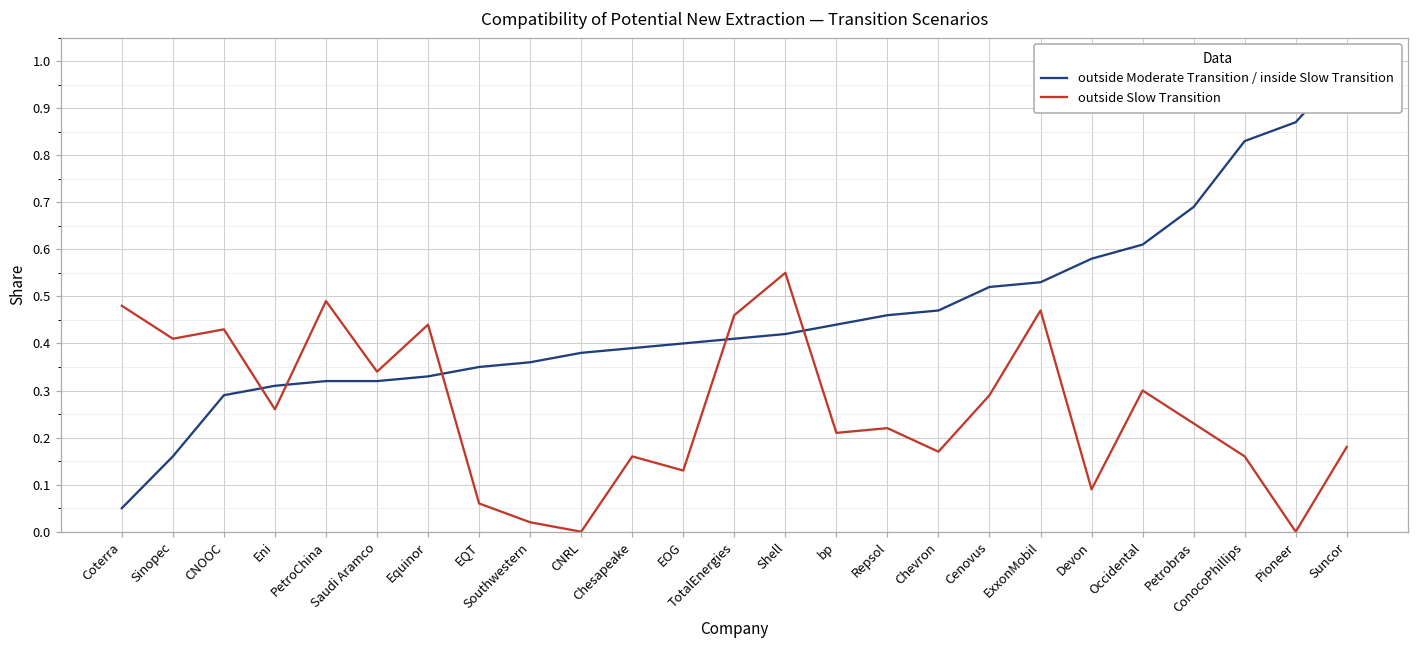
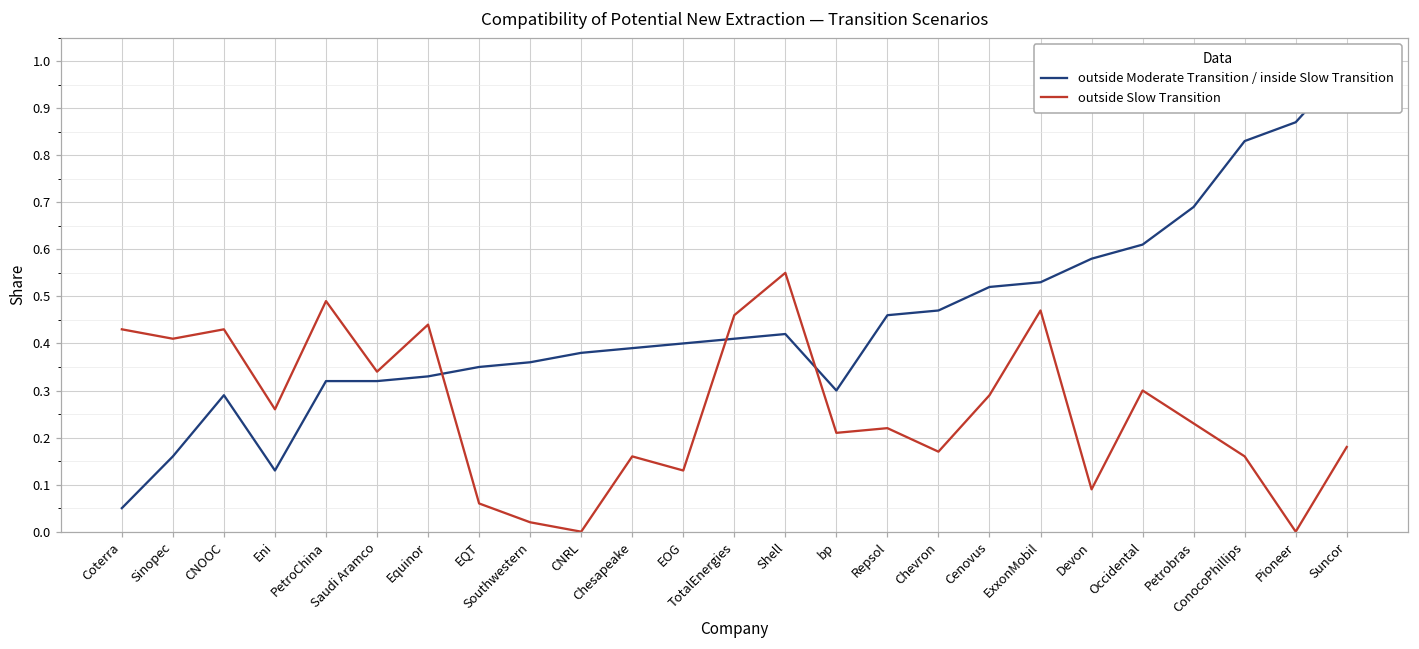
  {
    "outside Moderate Transition / inside Slow Transition": {
      "Coterra": 0.05,
      "Sinopec": 0.16,
      "CNOOC": 0.29,
-     "Eni": 0.31,
+     "Eni": 0.13,
      "PetroChina": 0.32,
      "Saudi Aramco": 0.32,
      "Equinor": 0.33,
      "EQT": 0.35,
      "Southwestern": 0.36,
      "CNRL": 0.38,
      "Chesapeake": 0.39,
      "EOG": 0.40,
      "TotalEnergies": 0.41,
      "Shell": 0.42,
-     "bp": 0.44,
+     "bp": 0.30,
      "Repsol": 0.46,
      "Chevron": 0.47,
      "Cenovus": 0.52,
      "ExxonMobil": 0.53,
      "Devon": 0.58,
      "Occidental": 0.61,
      "Petrobras": 0.69,
      "ConocoPhillips": 0.83,
      "Pioneer": 0.87
    },
    "outside Slow Transition": {
-     "Coterra": 0.48,
+     "Coterra": 0.43,
      "Sinopec": 0.41,
      "CNOOC": 0.43,
      "Eni": 0.26,
      "PetroChina": 0.49,
      "Saudi Aramco": 0.34,
      "Equinor": 0.44,
      "EQT": 0.06,
      "Southwestern": 0.02,
      "CNRL": 0.00,
      "Chesapeake": 0.16,
      "EOG": 0.13,
      "TotalEnergies": 0.46,
      "Shell": 0.55,
      "bp": 0.21,
      "Repsol": 0.22,
      "Chevron": 0.17,
      "Cenovus": 0.29,
      "ExxonMobil": 0.47,
      "Devon": 0.09,
      "Occidental": 0.30,
      "Petrobras": 0.23,
      "ConocoPhillips": 0.16,
      "Pioneer": 0.00,
      "Suncor": 0.18
    }
  }
